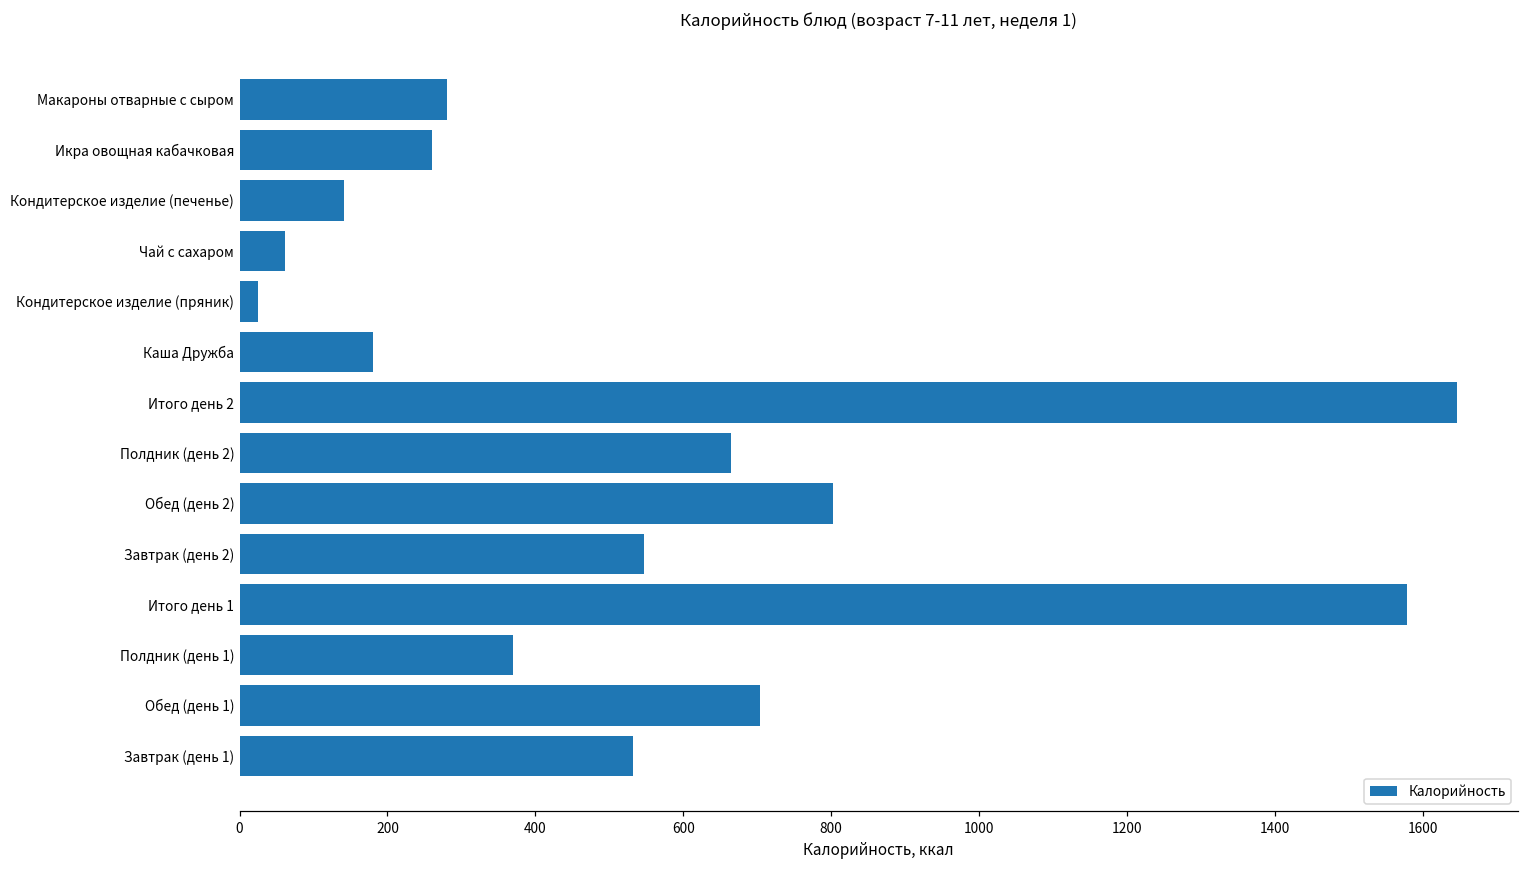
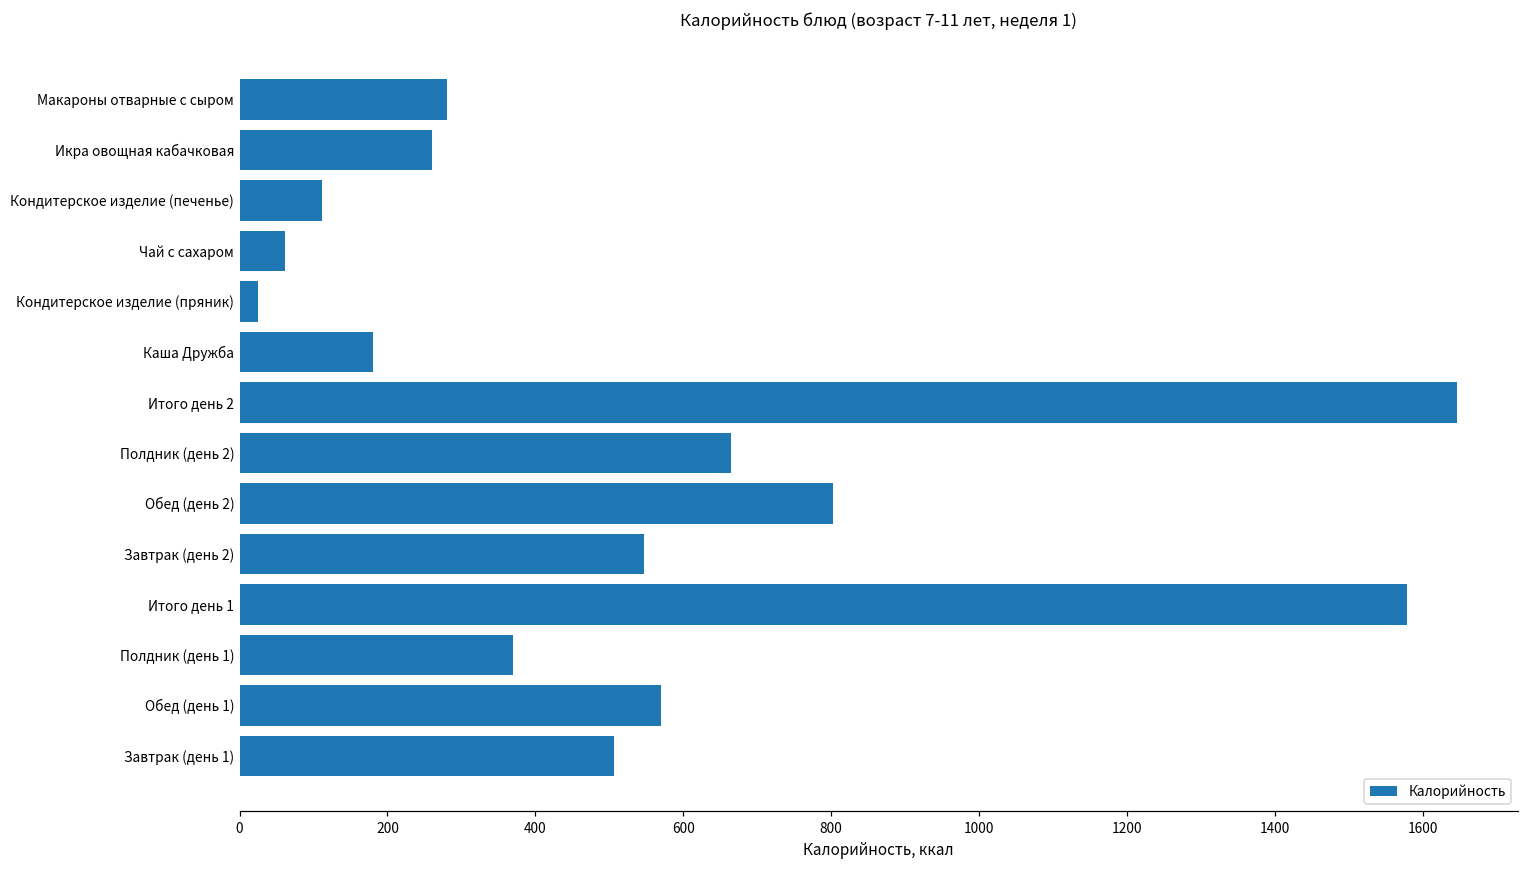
  {
    "Макароны отварные с сыром": 280,
    "Икра овощная кабачковая": 260,
-   "Кондитерское изделие (печенье)": 140,
+   "Кондитерское изделие (печенье)": 110,
    "Чай с сахаром": 60,
    "Кондитерское изделие (пряник)": 20,
    "Каша Дружба": 180,
    "Итого день 2": 1650,
    "Полдник (день 2)": 670,
    "Обед (день 2)": 800,
    "Завтрак (день 2)": 550,
    "Итого день 1": 1580,
    "Полдник (день 1)": 370,
-   "Обед (день 1)": 700,
-   "Завтрак (день 1)": 530
+   "Обед (день 1)": 570,
+   "Завтрак (день 1)": 510
  }
